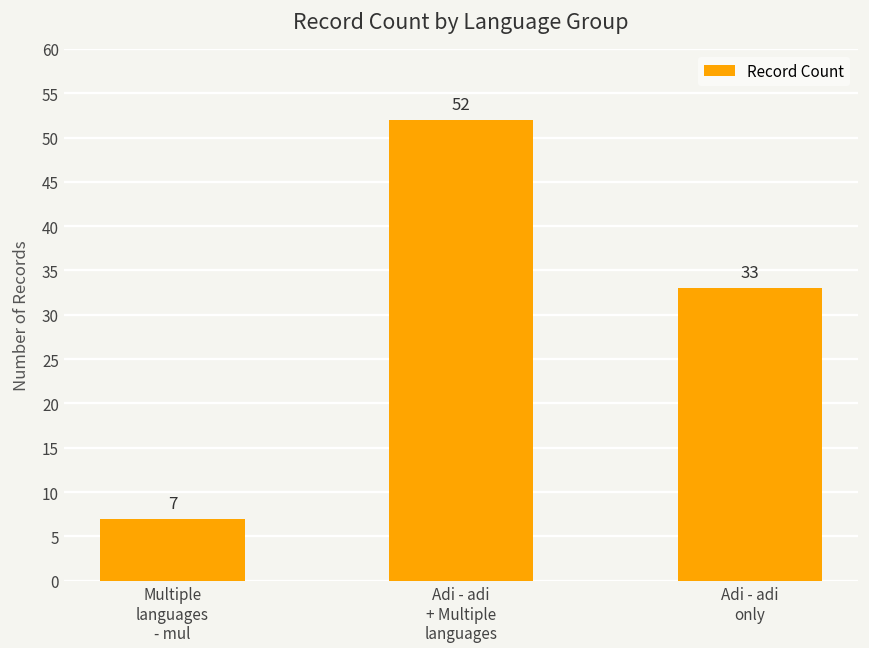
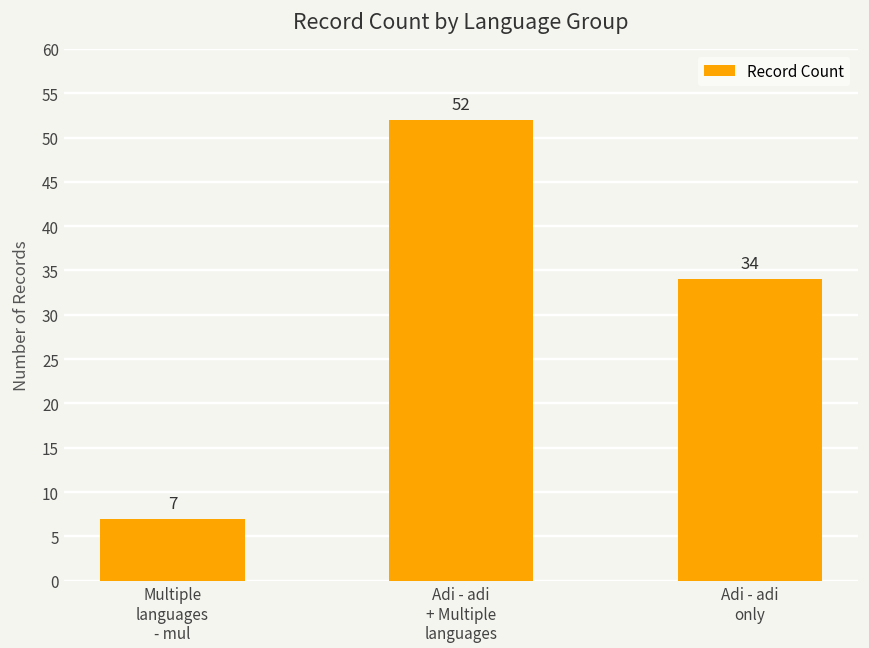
  {
    "Multiple languages - mul": 7,
    "Adi - adi + Multiple languages": 52,
-   "Adi - adi only": 33
+   "Adi - adi only": 34
  }
